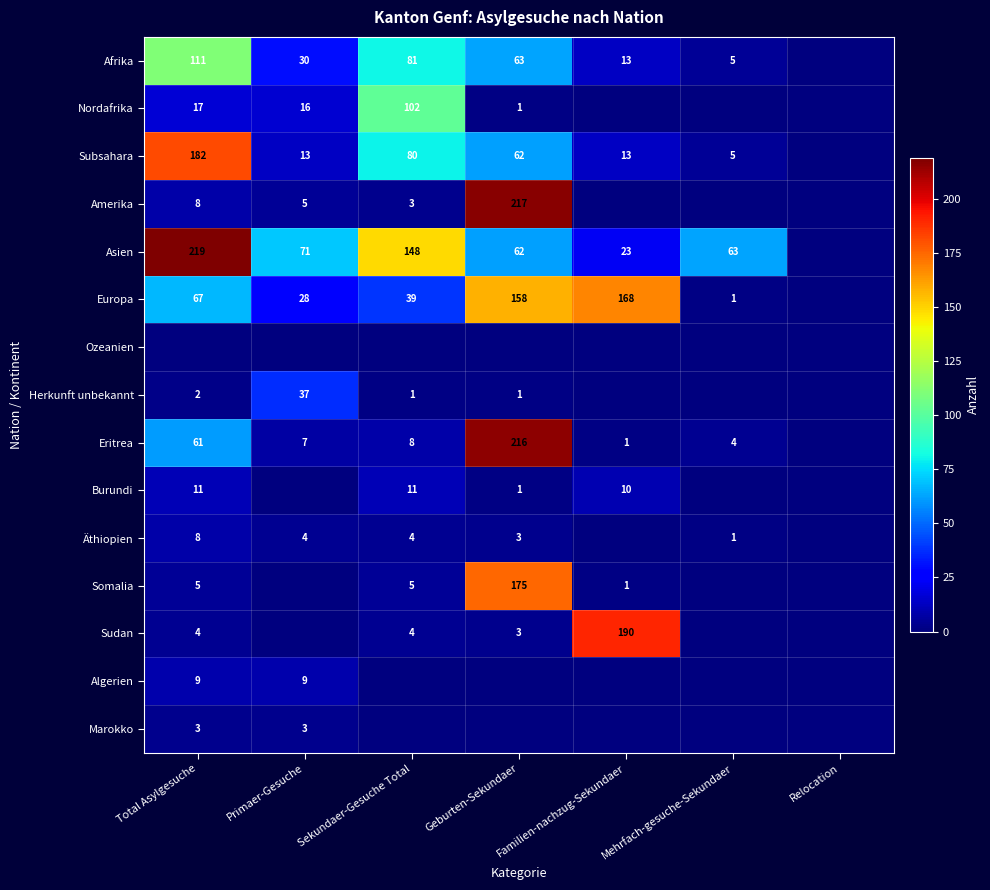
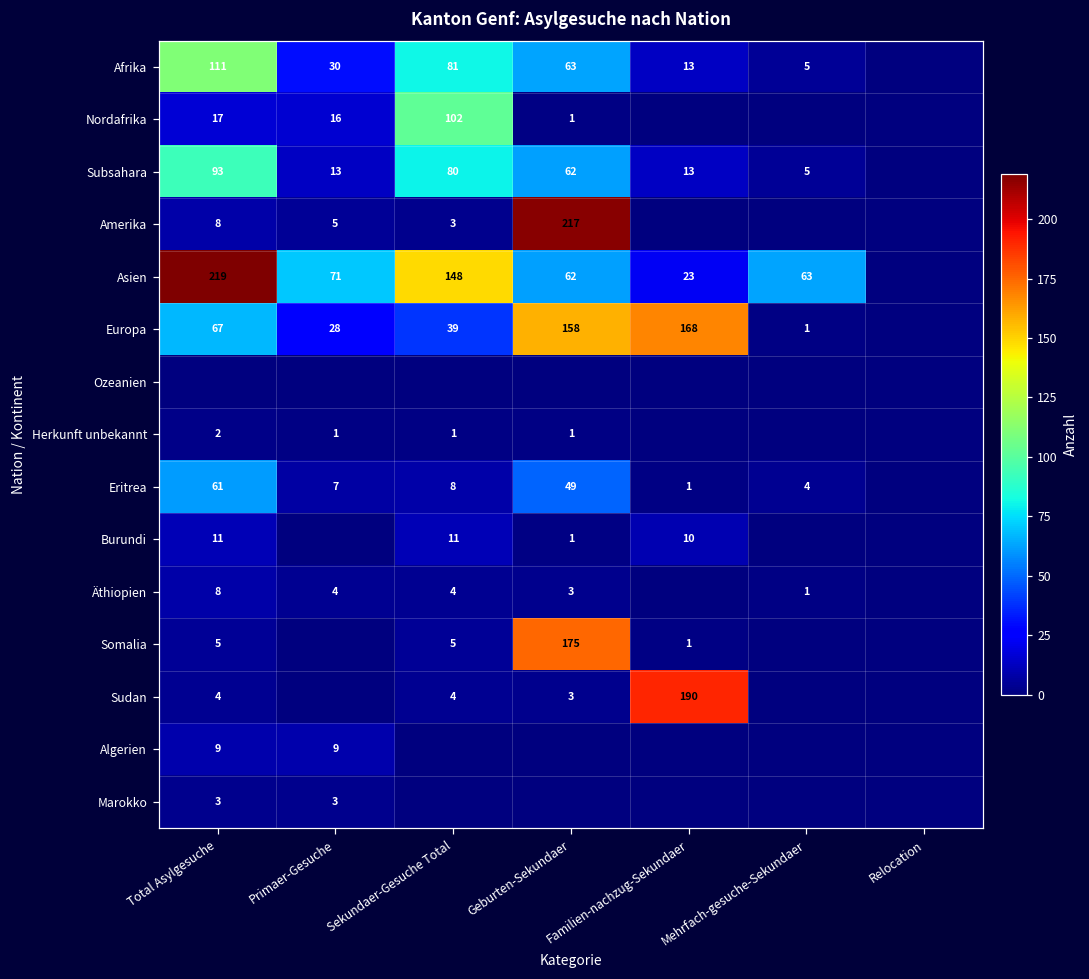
  {
    "Afrika": {
      "Total Asylgesuche": 111,
      "Primaer-Gesuche": 30,
      "Sekundaer-Gesuche Total": 81,
      "Geburten-Sekundaer": 63,
      "Familien-nachzug-Sekundaer": 13,
      "Mehrfach-gesuche-Sekundaer": 5
    },
    "Nordafrika": {
      "Total Asylgesuche": 17,
      "Primaer-Gesuche": 16,
      "Sekundaer-Gesuche Total": 102,
      "Geburten-Sekundaer": 1
    },
    "Subsahara": {
-     "Total Asylgesuche": 182,
+     "Total Asylgesuche": 93,
      "Primaer-Gesuche": 13,
      "Sekundaer-Gesuche Total": 80,
      "Geburten-Sekundaer": 62,
      "Familien-nachzug-Sekundaer": 13,
      "Mehrfach-gesuche-Sekundaer": 5
    },
    "Amerika": {
      "Total Asylgesuche": 8,
      "Primaer-Gesuche": 5,
      "Sekundaer-Gesuche Total": 3,
      "Geburten-Sekundaer": 217
    },
    "Asien": {
      "Total Asylgesuche": 219,
      "Primaer-Gesuche": 71,
      "Sekundaer-Gesuche Total": 148,
      "Geburten-Sekundaer": 62,
      "Familien-nachzug-Sekundaer": 23,
      "Mehrfach-gesuche-Sekundaer": 63
    },
    "Europa": {
      "Total Asylgesuche": 67,
      "Primaer-Gesuche": 28,
      "Sekundaer-Gesuche Total": 39,
      "Geburten-Sekundaer": 158,
      "Familien-nachzug-Sekundaer": 168,
      "Mehrfach-gesuche-Sekundaer": 1
    },
    "Herkunft unbekannt": {
      "Total Asylgesuche": 2,
-     "Primaer-Gesuche": 37,
+     "Primaer-Gesuche": 1,
      "Sekundaer-Gesuche Total": 1,
      "Geburten-Sekundaer": 1
    },
    "Eritrea": {
      "Total Asylgesuche": 61,
      "Primaer-Gesuche": 7,
      "Sekundaer-Gesuche Total": 8,
-     "Geburten-Sekundaer": 216,
+     "Geburten-Sekundaer": 49,
      "Familien-nachzug-Sekundaer": 1,
      "Mehrfach-gesuche-Sekundaer": 4
    },
    "Burundi": {
      "Total Asylgesuche": 11,
      "Sekundaer-Gesuche Total": 11,
      "Geburten-Sekundaer": 1,
      "Familien-nachzug-Sekundaer": 10
    },
    "Äthiopien": {
      "Total Asylgesuche": 8,
      "Primaer-Gesuche": 4,
      "Sekundaer-Gesuche Total": 4,
      "Geburten-Sekundaer": 3,
      "Mehrfach-gesuche-Sekundaer": 1
    },
    "Somalia": {
      "Total Asylgesuche": 5,
      "Sekundaer-Gesuche Total": 5,
      "Geburten-Sekundaer": 175,
      "Familien-nachzug-Sekundaer": 1
    },
    "Sudan": {
      "Total Asylgesuche": 4,
      "Sekundaer-Gesuche Total": 4,
      "Geburten-Sekundaer": 3,
      "Familien-nachzug-Sekundaer": 190
    },
    "Algerien": {
      "Total Asylgesuche": 9,
      "Primaer-Gesuche": 9
    },
    "Marokko": {
      "Total Asylgesuche": 3,
      "Primaer-Gesuche": 3
    }
  }
